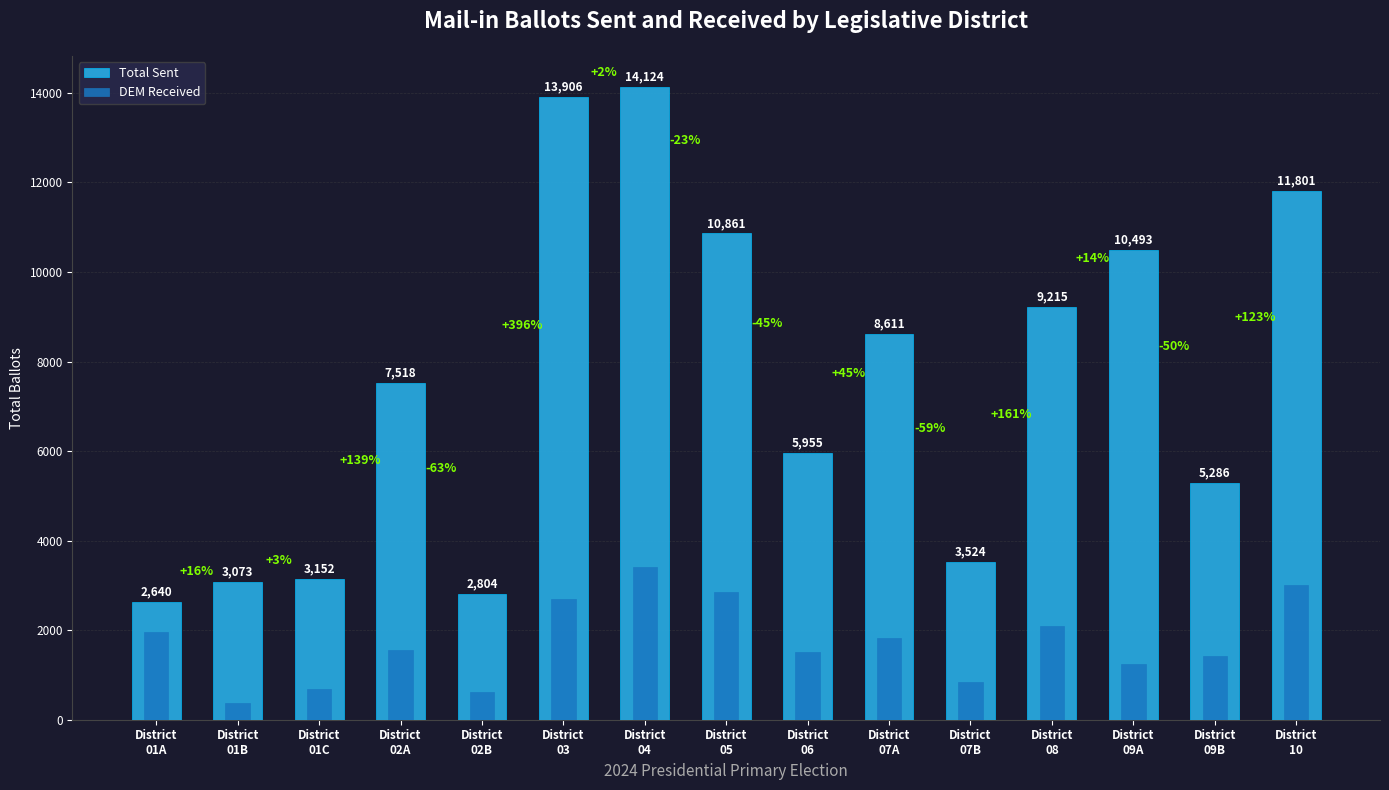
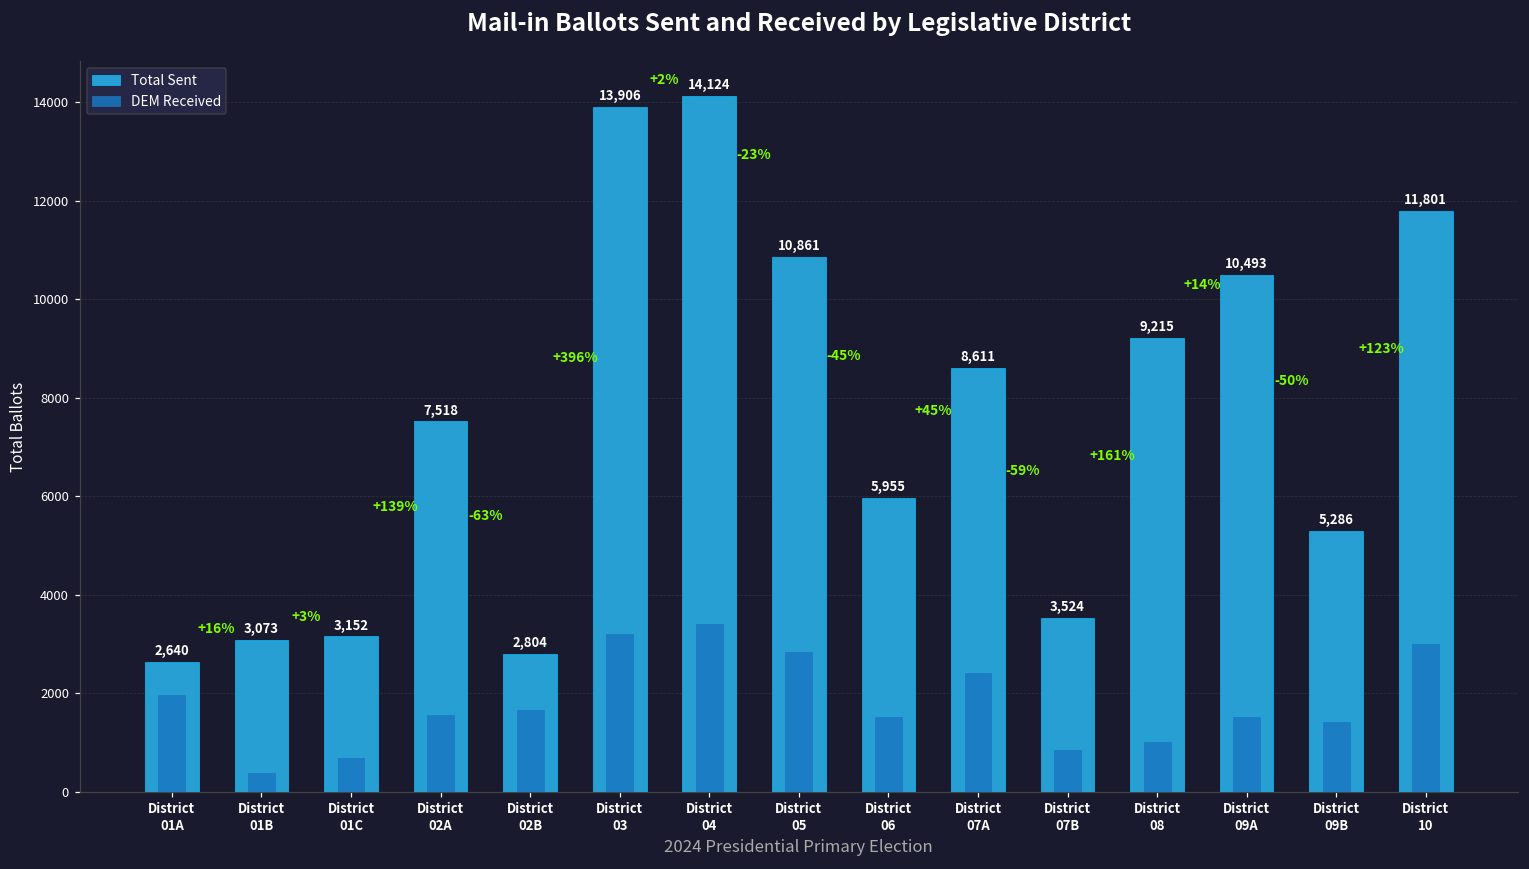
  {
    "Total Sent": {
      "District 01A": "2,640",
      "District 01B": "3,073",
      "District 01C": "3,152",
      "District 02A": "7,518",
      "District 02B": "2,804",
      "District 03": "13,906",
      "District 04": "14,124",
      "District 05": "10,861",
      "District 06": "5,955",
      "District 07A": "8,611",
      "District 07B": "3,524",
      "District 08": "9,215",
      "District 09A": "10,493",
      "District 09B": "5,286",
      "District 10": "11,801"
    },
    "DEM Received": {
-     "District 02B": "600",
-     "District 03": "2700",
-     "District 07A": "1800",
-     "District 08": "2100",
-     "District 09A": "1200"
+     "District 02B": "1700",
+     "District 03": "3200",
+     "District 07A": "2400",
+     "District 08": "1000",
+     "District 09A": "1500"
    }
  }
